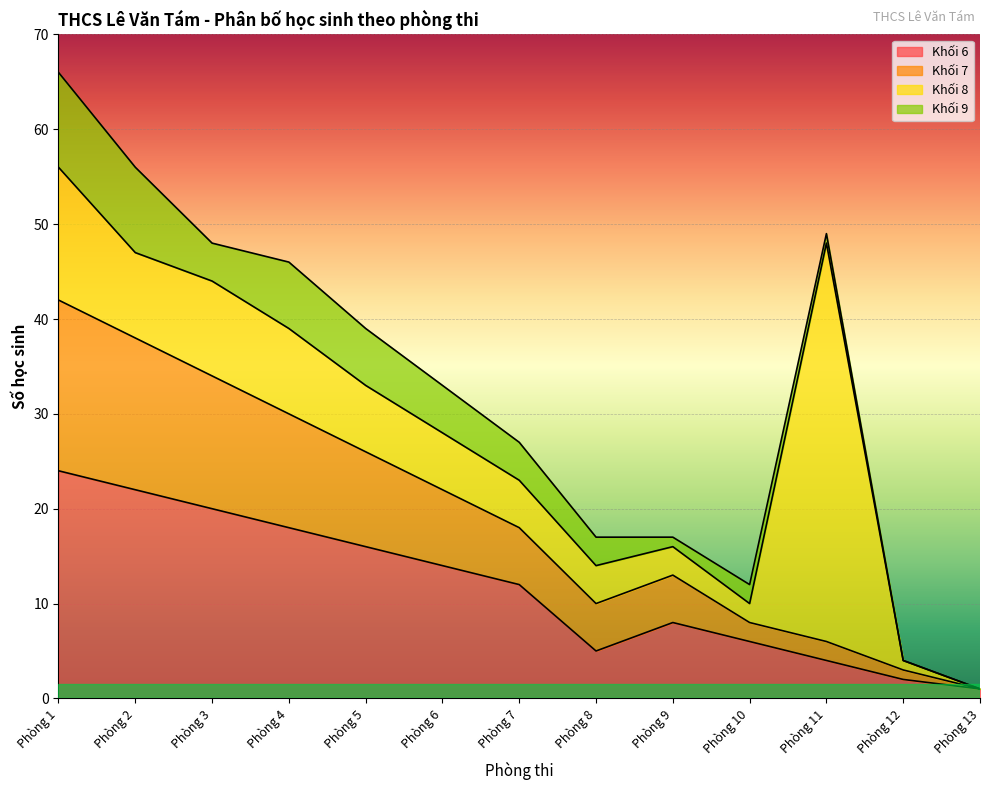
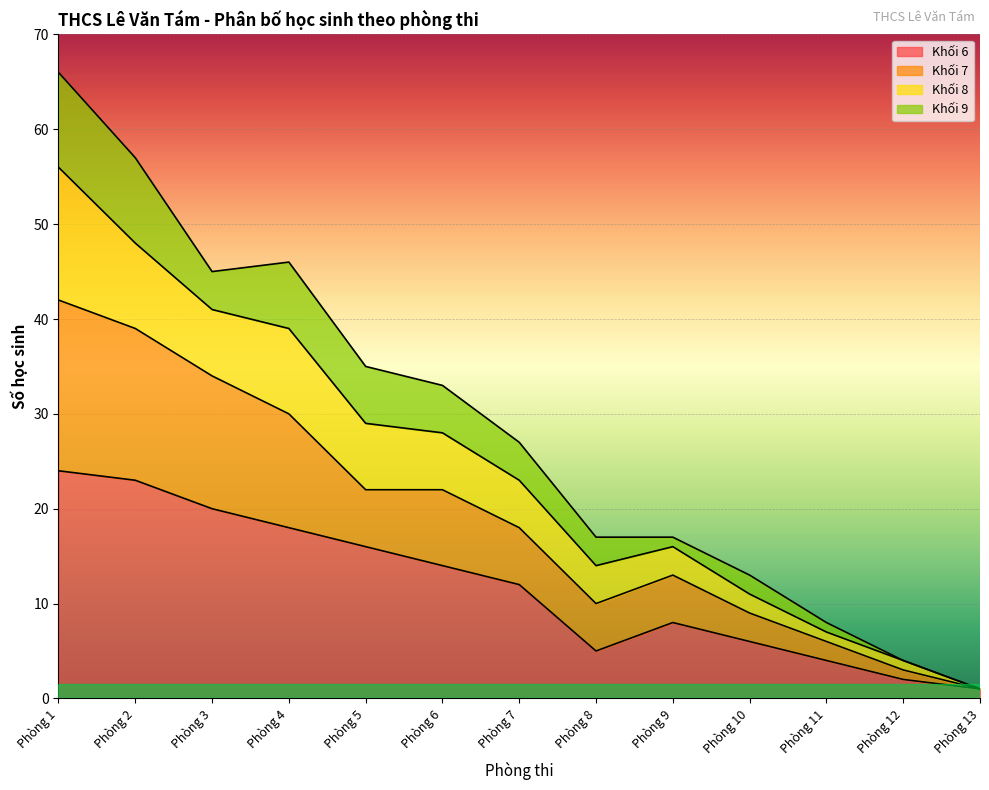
  {
    "Khối 6": {
      "Phòng 1": 24,
-     "Phòng 2": 22,
+     "Phòng 2": 23,
      "Phòng 3": 20,
      "Phòng 4": 18,
      "Phòng 5": 16,
      "Phòng 6": 14,
      "Phòng 7": 12,
      "Phòng 8": 5,
      "Phòng 9": 8,
      "Phòng 10": 6,
      "Phòng 11": 4,
      "Phòng 12": 2
    },
    "Khối 7": {
      "Phòng 1": 18,
      "Phòng 2": 16,
      "Phòng 3": 14,
      "Phòng 4": 12,
-     "Phòng 5": 10,
+     "Phòng 5": 6,
      "Phòng 6": 8,
      "Phòng 7": 6,
      "Phòng 8": 5,
      "Phòng 9": 5,
-     "Phòng 10": 2,
+     "Phòng 10": 3,
      "Phòng 11": 2,
      "Phòng 12": 1
    },
    "Khối 8": {
      "Phòng 1": 14,
      "Phòng 2": 9,
-     "Phòng 3": 10,
+     "Phòng 3": 7,
      "Phòng 4": 9,
      "Phòng 5": 7,
      "Phòng 6": 6,
      "Phòng 7": 5,
      "Phòng 8": 4,
      "Phòng 9": 3,
      "Phòng 10": 2,
-     "Phòng 11": 42
+     "Phòng 11": 1
    },
    "Khối 9": {
      "Phòng 1": 10,
      "Phòng 2": 9,
      "Phòng 3": 4,
      "Phòng 4": 7,
      "Phòng 5": 6,
      "Phòng 6": 5,
      "Phòng 7": 4,
      "Phòng 8": 3,
      "Phòng 9": 1,
      "Phòng 10": 2,
      "Phòng 11": 1
    }
  }
